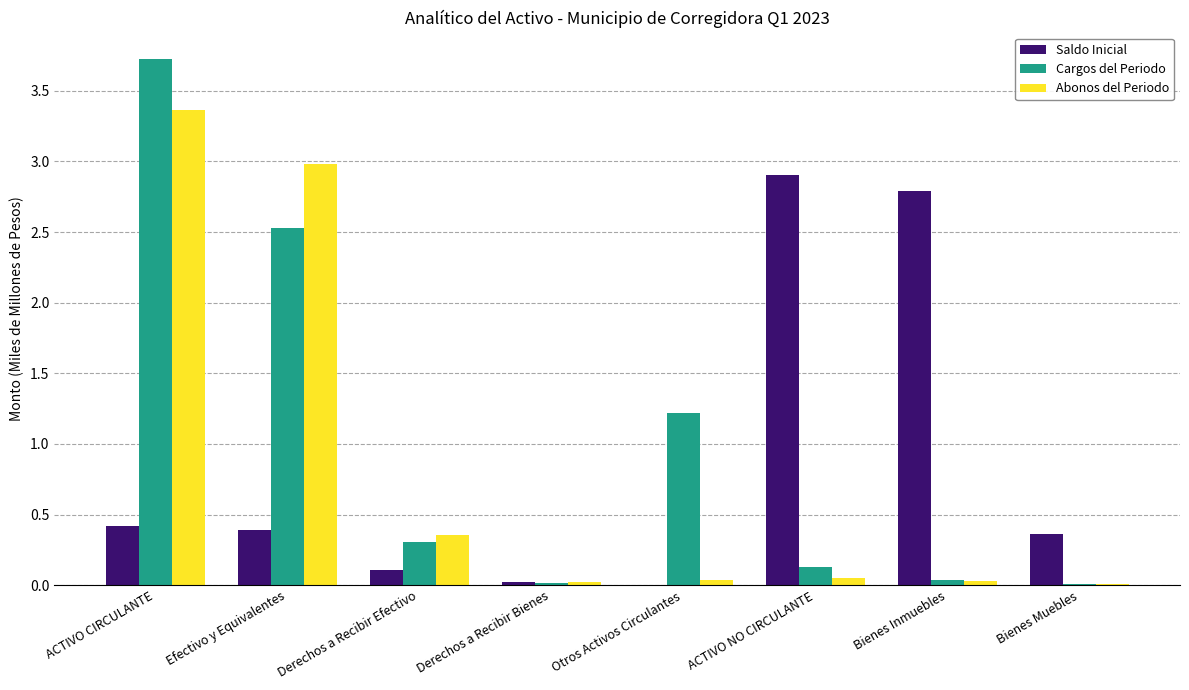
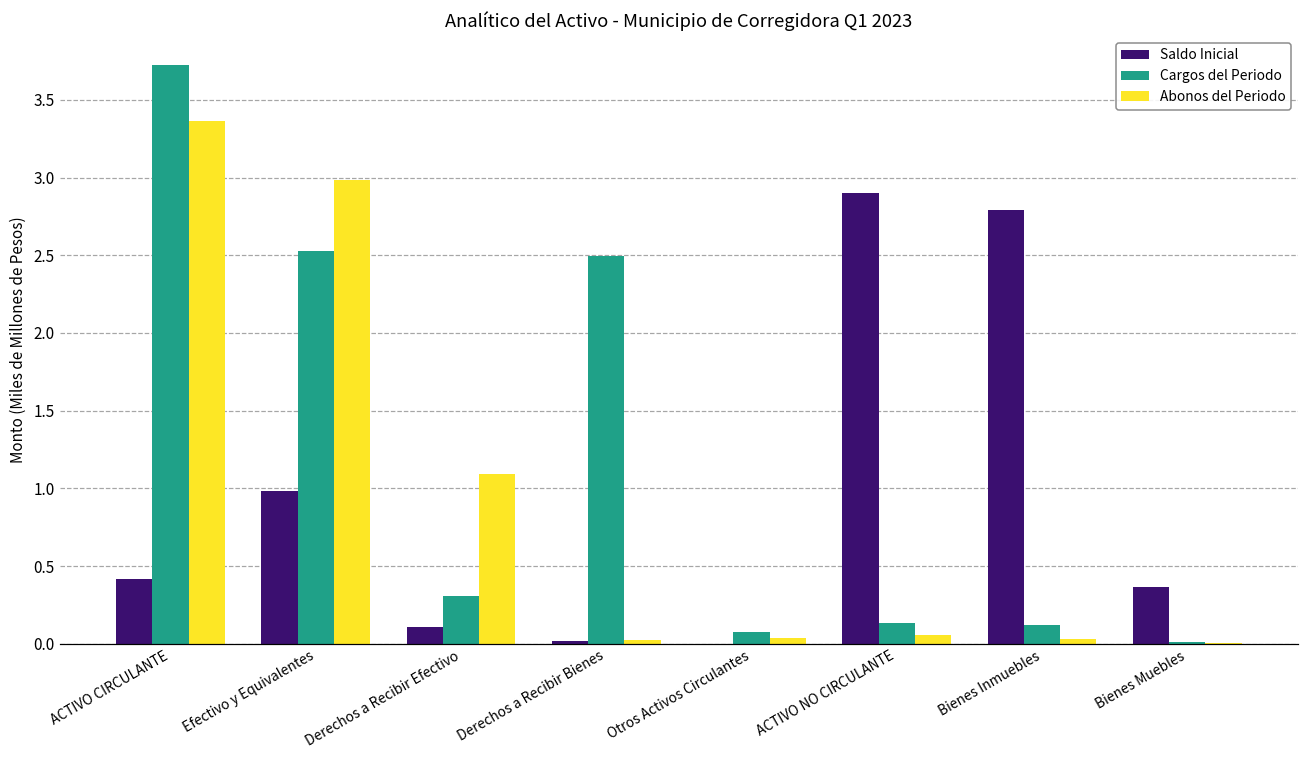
  {
    "Saldo Inicial": {
      "ACTIVO CIRCULANTE": 0.42,
-     "Efectivo y Equivalentes": 0.39,
+     "Efectivo y Equivalentes": 0.98,
      "Derechos a Recibir Efectivo": 0.11,
      "Derechos a Recibir Bienes": 0.02,
      "Otros Activos Circulantes": 0.00,
      "ACTIVO NO CIRCULANTE": 2.90,
      "Bienes Inmuebles": 2.79,
      "Bienes Muebles": 0.36
    },
    "Cargos del Periodo": {
      "ACTIVO CIRCULANTE": 3.73,
      "Efectivo y Equivalentes": 2.53,
      "Derechos a Recibir Efectivo": 0.31,
-     "Derechos a Recibir Bienes": 0.02,
-     "Otros Activos Circulantes": 1.22,
+     "Derechos a Recibir Bienes": 2.49,
+     "Otros Activos Circulantes": 0.08,
      "ACTIVO NO CIRCULANTE": 0.13,
-     "Bienes Inmuebles": 0.04
+     "Bienes Inmuebles": 0.12
    },
    "Abonos del Periodo": {
      "ACTIVO CIRCULANTE": 3.36,
      "Efectivo y Equivalentes": 2.98,
-     "Derechos a Recibir Efectivo": 0.35,
+     "Derechos a Recibir Efectivo": 1.09,
      "Derechos a Recibir Bienes": 0.02,
      "Otros Activos Circulantes": 0.04,
      "ACTIVO NO CIRCULANTE": 0.05,
      "Bienes Inmuebles": 0.03
    }
  }
